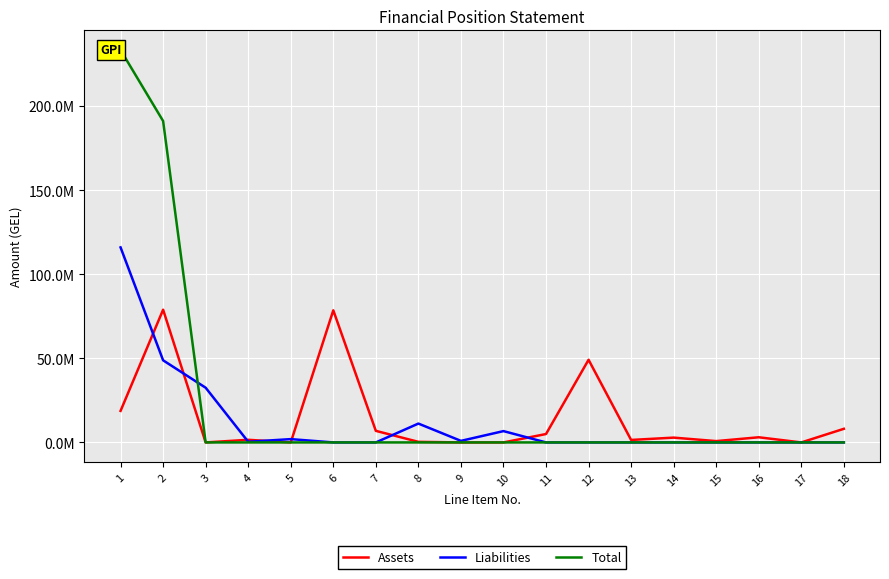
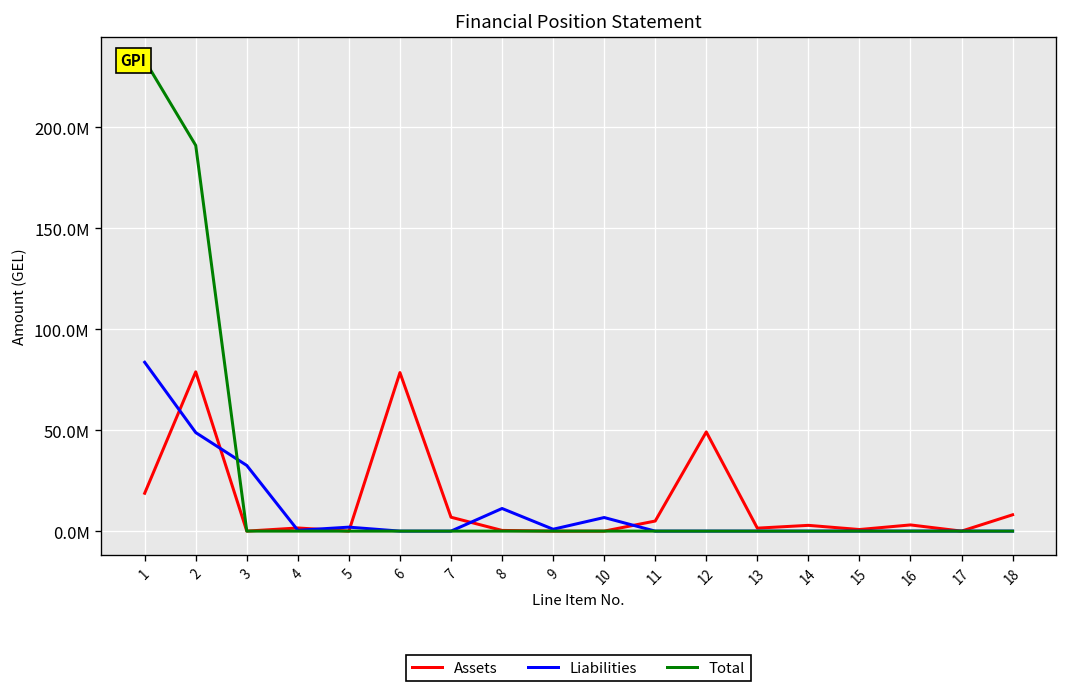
  {
    "Assets": {
      "1": 19000000,
      "2": 79000000,
      "6": 79000000,
      "7": 7000000,
      "11": 5000000,
      "12": 49000000,
      "14": 3000000,
      "16": 3000000,
      "18": 8000000
    },
    "Liabilities": {
-     "1": 116000000,
+     "1": 84000000,
      "2": 49000000,
      "3": 33000000,
      "5": 2000000,
      "8": 11000000,
      "10": 7000000
    },
    "Total": {
      "2": 191000000
    }
  }
